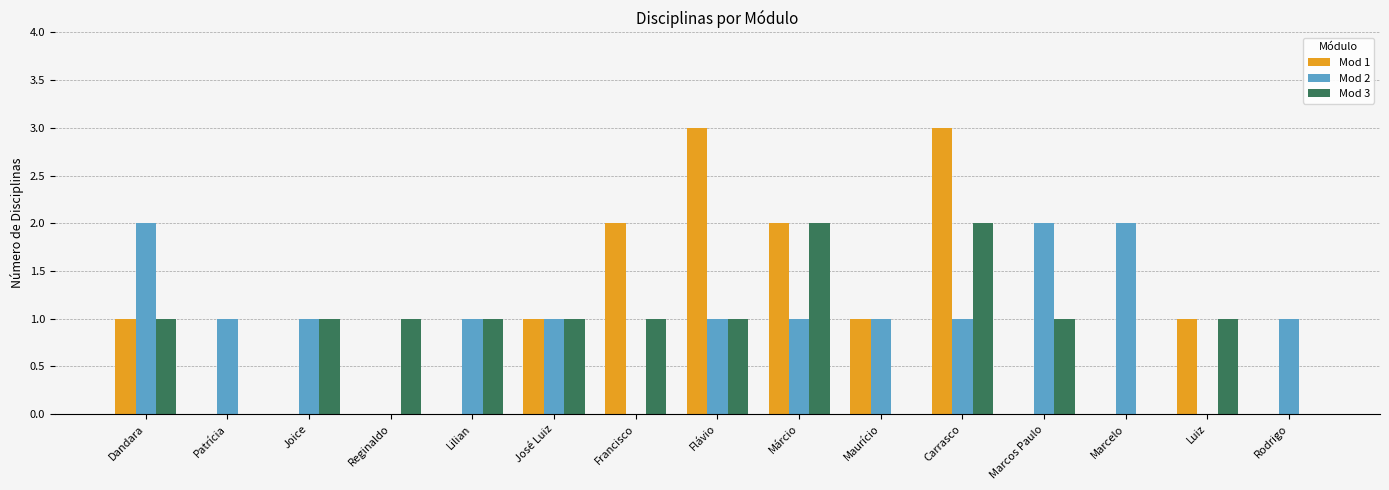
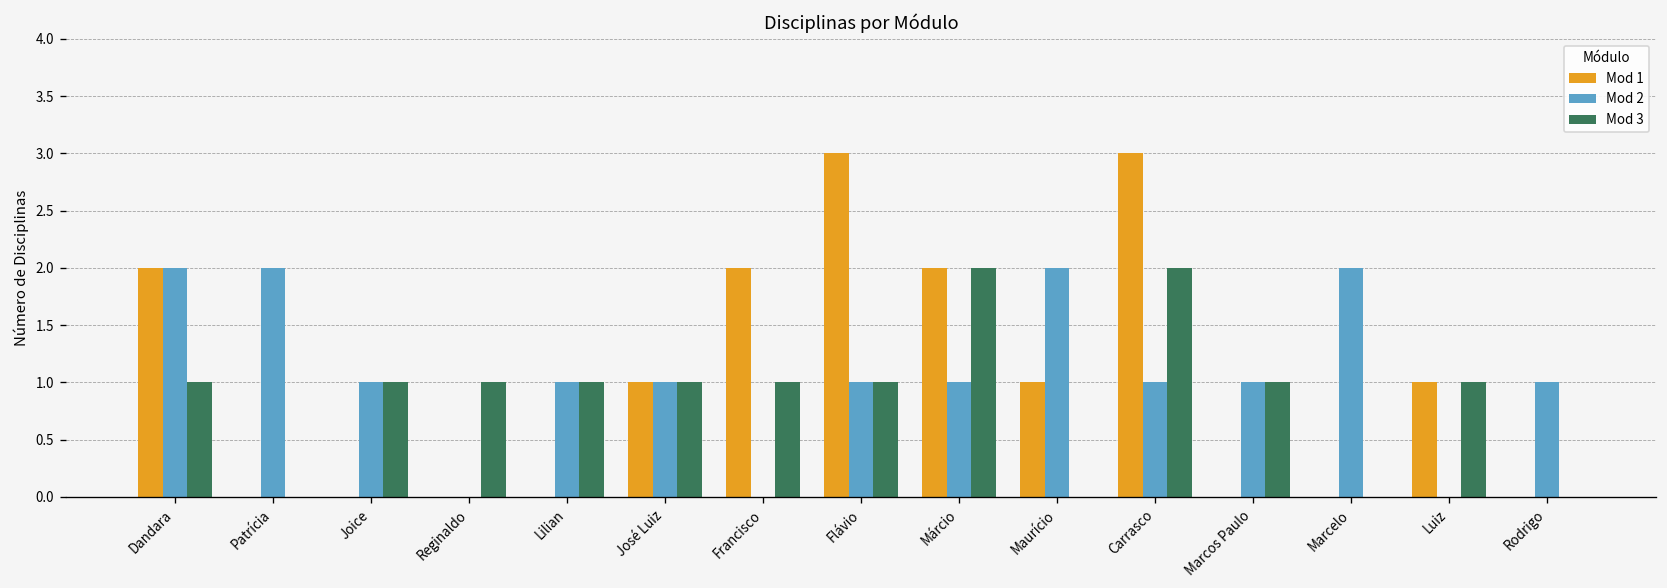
  {
    "Mod 1": {
-     "Dandara": 1,
+     "Dandara": 2,
      "Patrícia": 0,
      "Joice": 0,
      "Reginaldo": 0,
      "Lilian": 0,
      "José Luiz": 1,
      "Francisco": 2,
      "Flávio": 3,
      "Márcio": 2,
      "Maurício": 1,
      "Carrasco": 3,
      "Marcos Paulo": 0,
      "Marcelo": 0,
      "Luiz": 1,
      "Rodrigo": 0
    },
    "Mod 2": {
      "Dandara": 2,
-     "Patrícia": 1,
+     "Patrícia": 2,
      "Joice": 1,
      "Reginaldo": 0,
      "Lilian": 1,
      "José Luiz": 1,
      "Francisco": 0,
      "Flávio": 1,
      "Márcio": 1,
-     "Maurício": 1,
+     "Maurício": 2,
      "Carrasco": 1,
-     "Marcos Paulo": 2,
+     "Marcos Paulo": 1,
      "Marcelo": 2,
      "Luiz": 0,
      "Rodrigo": 1
    },
    "Mod 3": {
      "Dandara": 1,
      "Patrícia": 0,
      "Joice": 1,
      "Reginaldo": 1,
      "Lilian": 1,
      "José Luiz": 1,
      "Francisco": 1,
      "Flávio": 1,
      "Márcio": 2,
      "Maurício": 0,
      "Carrasco": 2,
      "Marcos Paulo": 1,
      "Marcelo": 0,
      "Luiz": 1,
      "Rodrigo": 0
    }
  }
